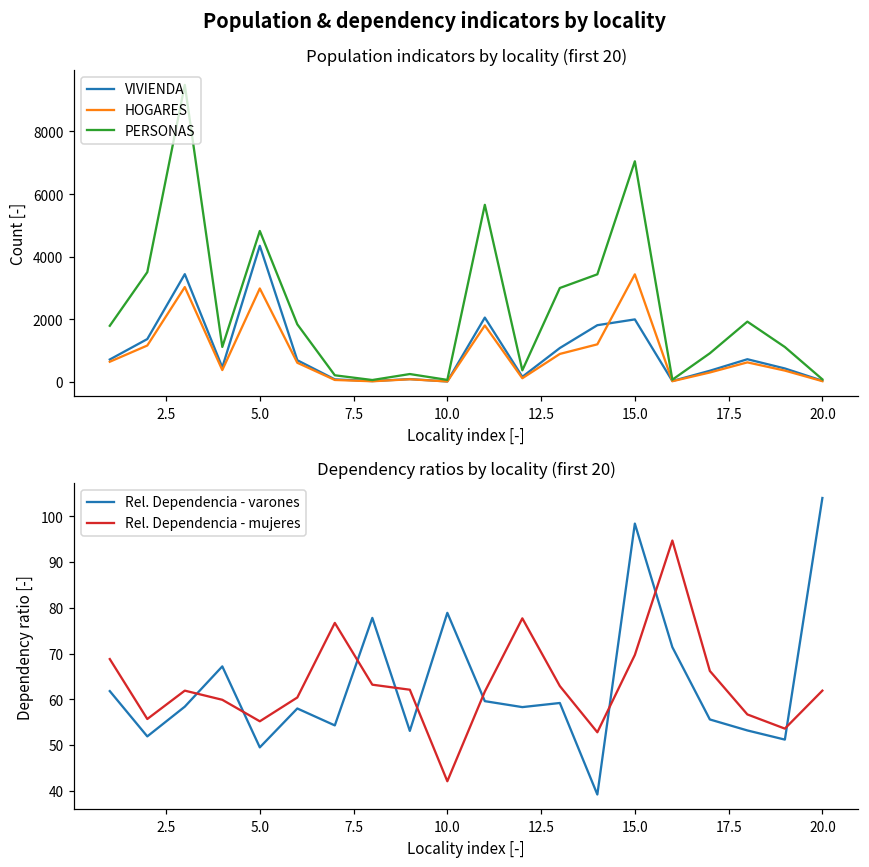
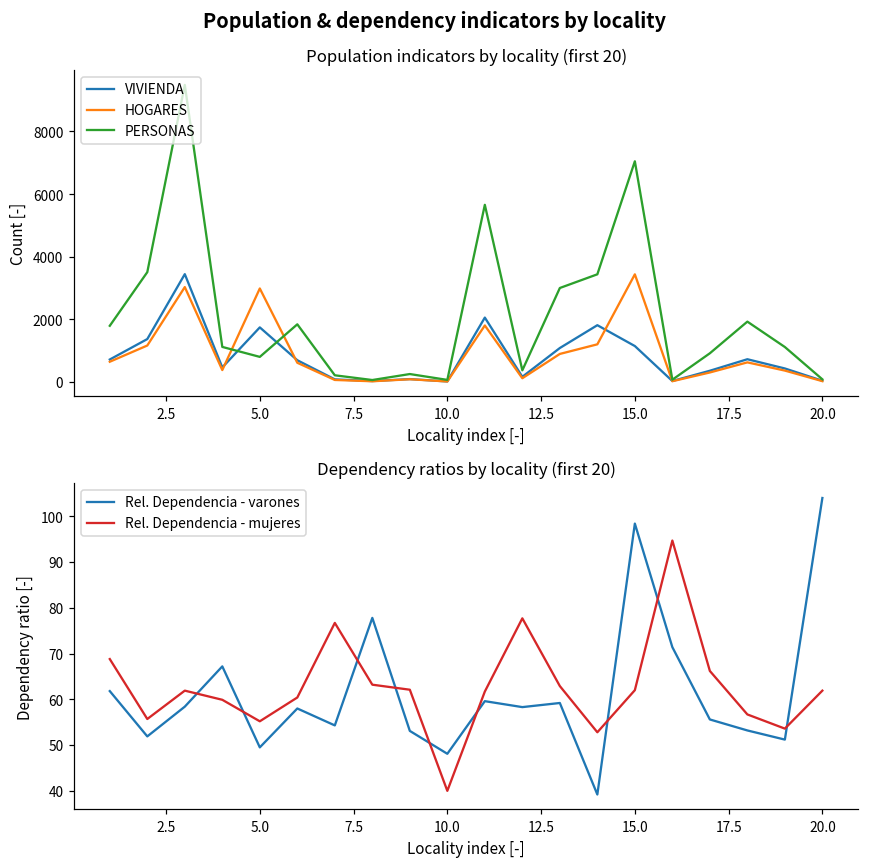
  {
    "Population indicators by locality (first 20)": {
      "VIVIENDA": {
-       "5.0": 4400,
-       "15.0": 2000
+       "5.0": 1700,
+       "15.0": 1100
      },
      "HOGARES": {
        "5.0": 3000,
        "15.0": 3400
      },
      "PERSONAS": {
-       "5.0": 4800,
+       "5.0": 800,
        "15.0": 7000
      }
    },
    "Dependency ratios by locality (first 20)": {
      "Rel. Dependencia - varones": {
        "5.0": 50,
-       "10.0": 79,
+       "10.0": 48,
        "15.0": 98,
        "20.0": 104
      },
      "Rel. Dependencia - mujeres": {
        "5.0": 55,
-       "10.0": 42,
-       "15.0": 70,
+       "10.0": 40,
+       "15.0": 62,
        "20.0": 62
      }
    }
  }
